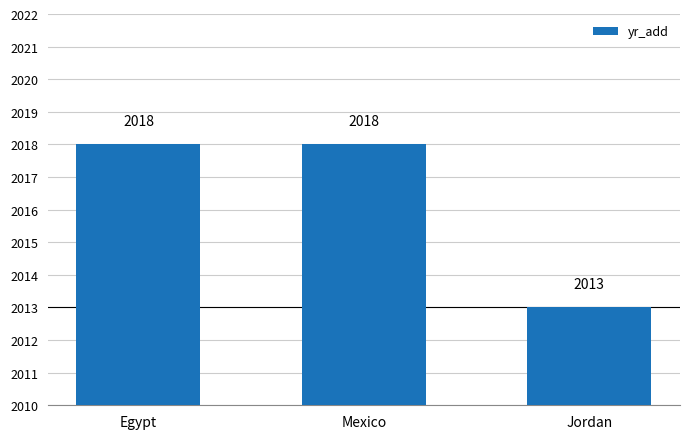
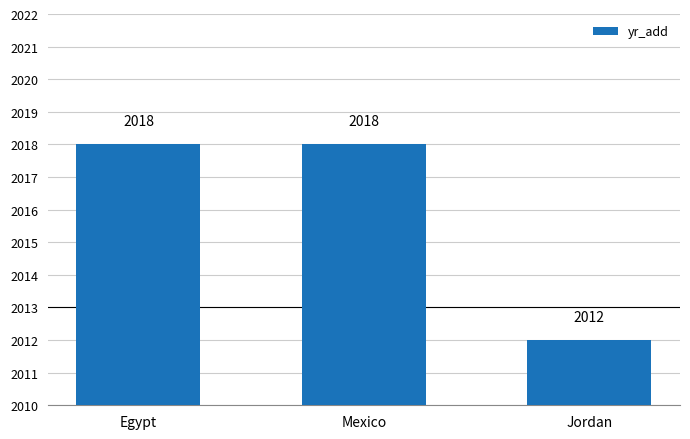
  {
    "Egypt": 2018,
    "Mexico": 2018,
-   "Jordan": 2013
+   "Jordan": 2012
  }
